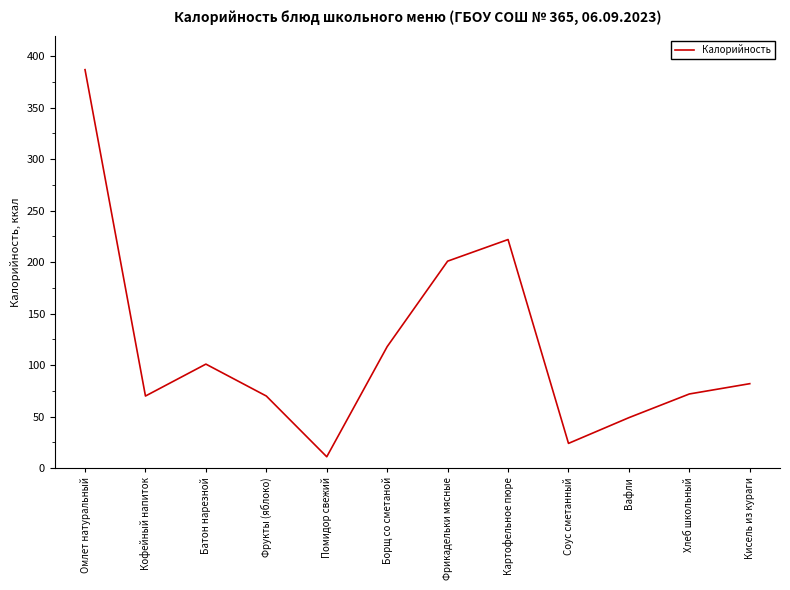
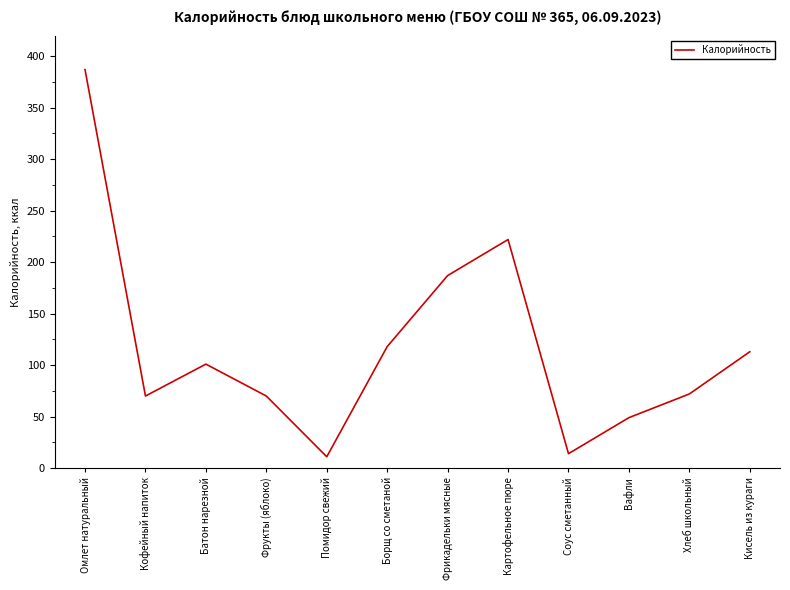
  {
    "Омлет натуральный": 387,
    "Кофейный напиток": 70,
    "Батон нарезной": 101,
    "Фрукты (яблоко)": 70,
    "Помидор свежий": 11,
    "Борщ со сметаной": 118,
-   "Фрикадельки мясные": 201,
+   "Фрикадельки мясные": 187,
    "Картофельное пюре": 222,
-   "Соус сметанный": 24,
+   "Соус сметанный": 14,
    "Вафли": 49,
    "Хлеб школьный": 72,
-   "Кисель из кураги": 82
+   "Кисель из кураги": 113
  }
